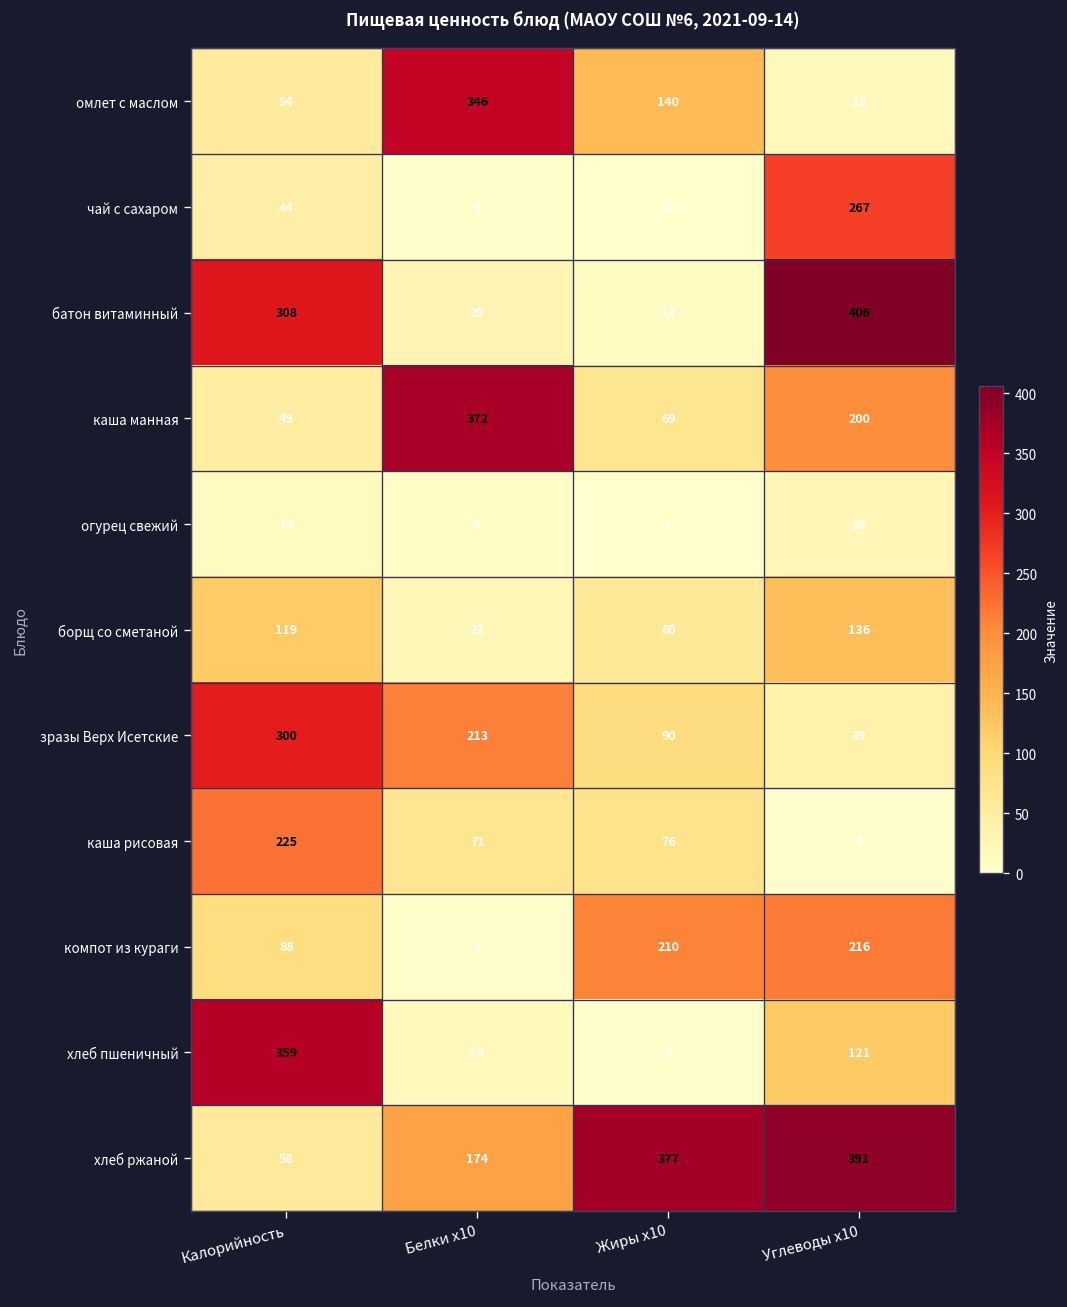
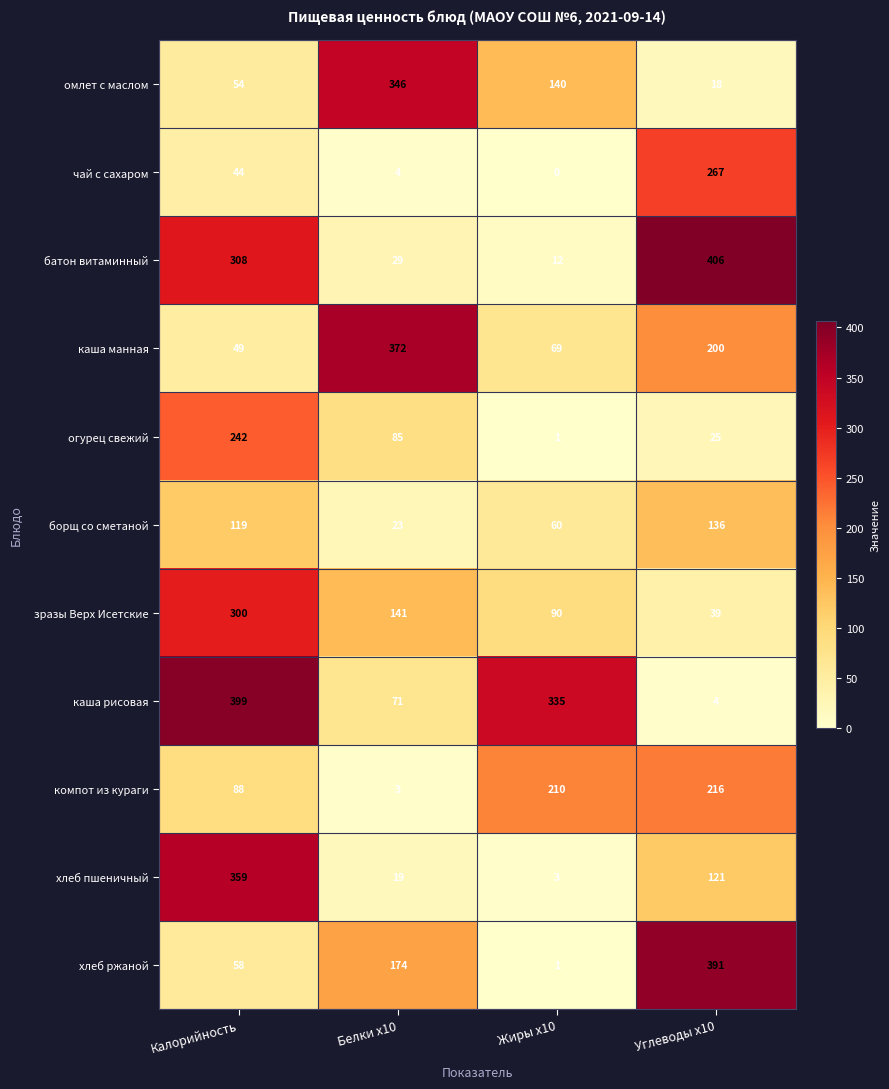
  {
    "омлет с маслом": {
      "Калорийность": 54,
      "Белки x10": 346,
      "Жиры x10": 140,
      "Углеводы x10": 18
    },
    "чай с сахаром": {
      "Калорийность": 44,
      "Белки x10": 4,
      "Жиры x10": 0,
      "Углеводы x10": 267
    },
    "батон витаминный": {
      "Калорийность": 308,
      "Белки x10": 29,
      "Жиры x10": 12,
      "Углеводы x10": 406
    },
    "каша манная": {
      "Калорийность": 49,
      "Белки x10": 372,
      "Жиры x10": 69,
      "Углеводы x10": 200
    },
    "огурец свежий": {
-     "Калорийность": 14,
-     "Белки x10": 8,
+     "Калорийность": 242,
+     "Белки x10": 85,
      "Жиры x10": 1,
      "Углеводы x10": 25
    },
    "борщ со сметаной": {
      "Калорийность": 119,
      "Белки x10": 23,
      "Жиры x10": 60,
      "Углеводы x10": 136
    },
    "зразы Верх Исетские": {
      "Калорийность": 300,
-     "Белки x10": 213,
+     "Белки x10": 141,
      "Жиры x10": 90,
      "Углеводы x10": 39
    },
    "каша рисовая": {
-     "Калорийность": 225,
+     "Калорийность": 399,
      "Белки x10": 71,
-     "Жиры x10": 76,
+     "Жиры x10": 335,
      "Углеводы x10": 4
    },
    "компот из кураги": {
      "Калорийность": 88,
      "Белки x10": 3,
      "Жиры x10": 210,
      "Углеводы x10": 216
    },
    "хлеб пшеничный": {
      "Калорийность": 359,
      "Белки x10": 19,
      "Жиры x10": 3,
      "Углеводы x10": 121
    },
    "хлеб ржаной": {
      "Калорийность": 58,
      "Белки x10": 174,
-     "Жиры x10": 377,
+     "Жиры x10": 1,
      "Углеводы x10": 391
    }
  }
